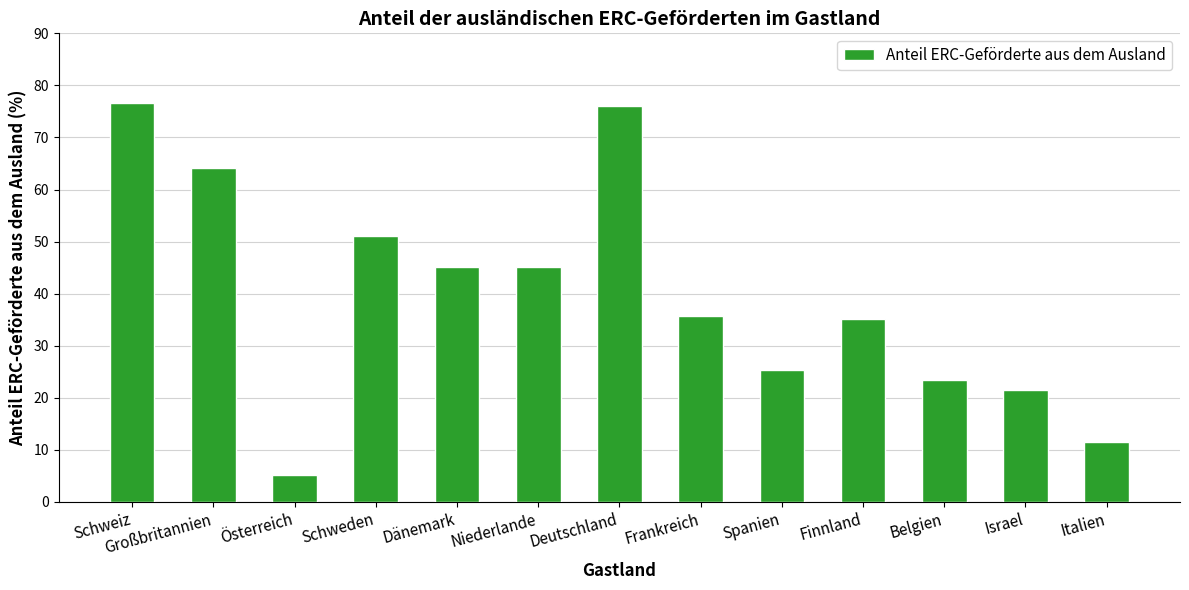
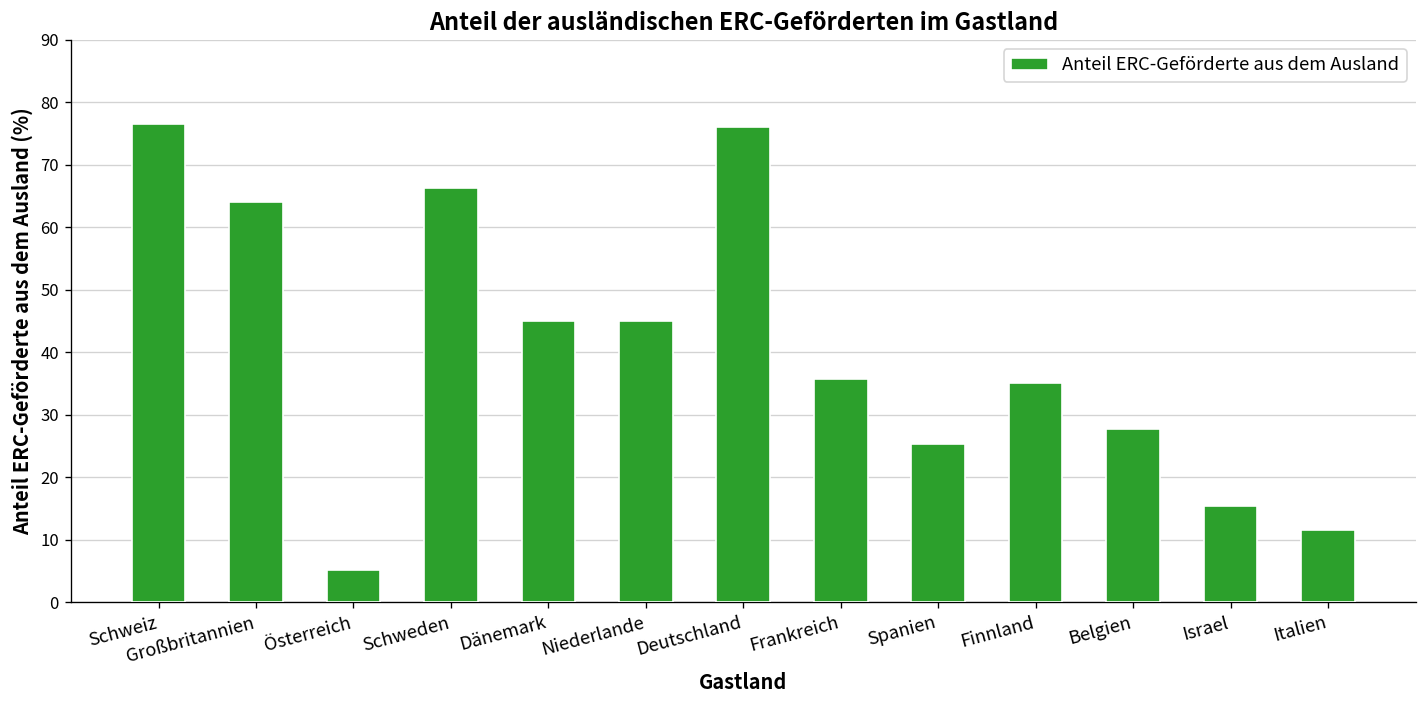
  {
    "Schweiz": 77,
    "Großbritannien": 64,
    "Österreich": 5,
-   "Schweden": 51,
+   "Schweden": 66,
    "Dänemark": 45,
    "Niederlande": 45,
    "Deutschland": 76,
    "Frankreich": 36,
    "Spanien": 25,
    "Finnland": 35,
-   "Belgien": 23,
-   "Israel": 22,
+   "Belgien": 28,
+   "Israel": 15,
    "Italien": 11
  }
